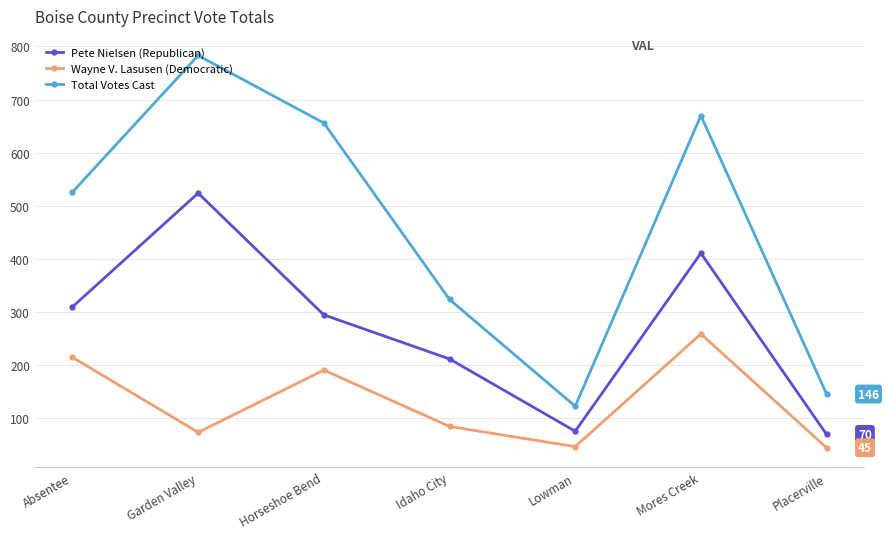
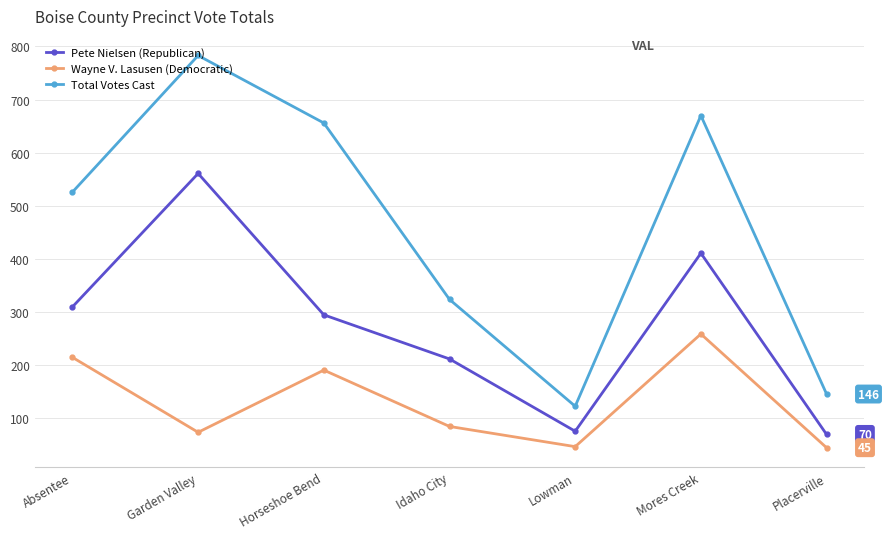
  {
    "Pete Nielsen (Republican)": {
      "Absentee": 310,
-     "Garden Valley": 520,
+     "Garden Valley": 560,
      "Horseshoe Bend": 300,
      "Idaho City": 210,
      "Lowman": 80,
      "Mores Creek": 410
    },
    "Wayne V. Lasusen (Democratic)": {
      "Absentee": 220,
      "Garden Valley": 70,
      "Horseshoe Bend": 190,
      "Idaho City": 90,
      "Lowman": 50,
      "Mores Creek": 260
    },
    "Total Votes Cast": {
      "Absentee": 530,
      "Garden Valley": 780,
      "Horseshoe Bend": 660,
      "Idaho City": 320,
      "Lowman": 120,
      "Mores Creek": 670,
      "Placerville": 150
    }
  }
